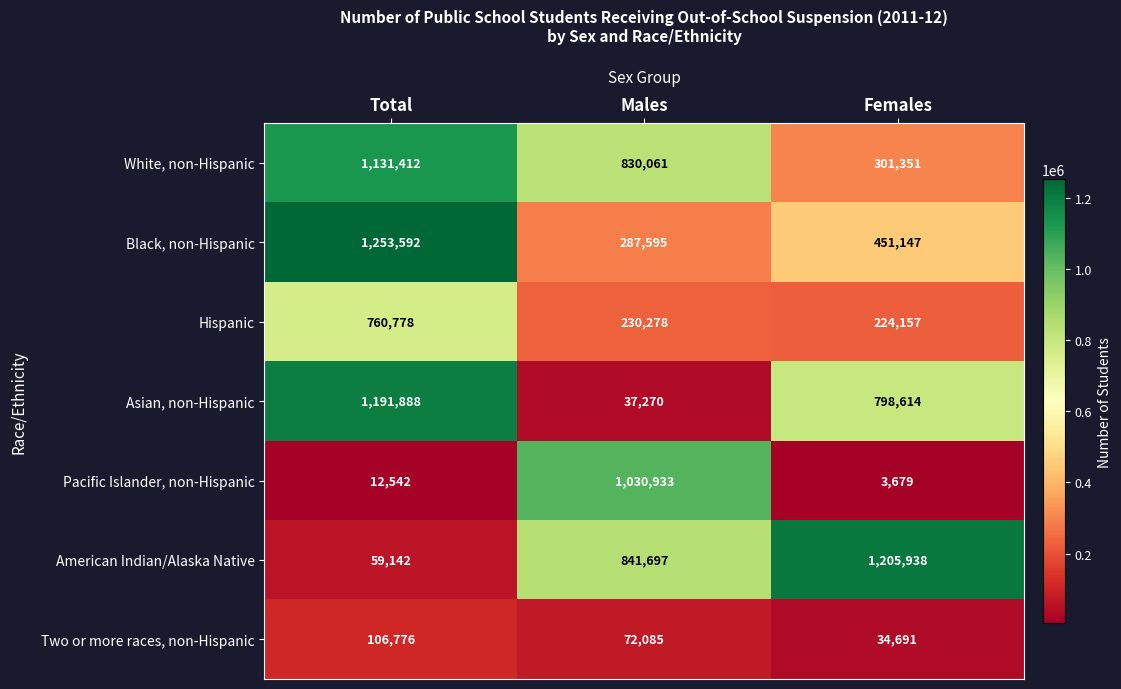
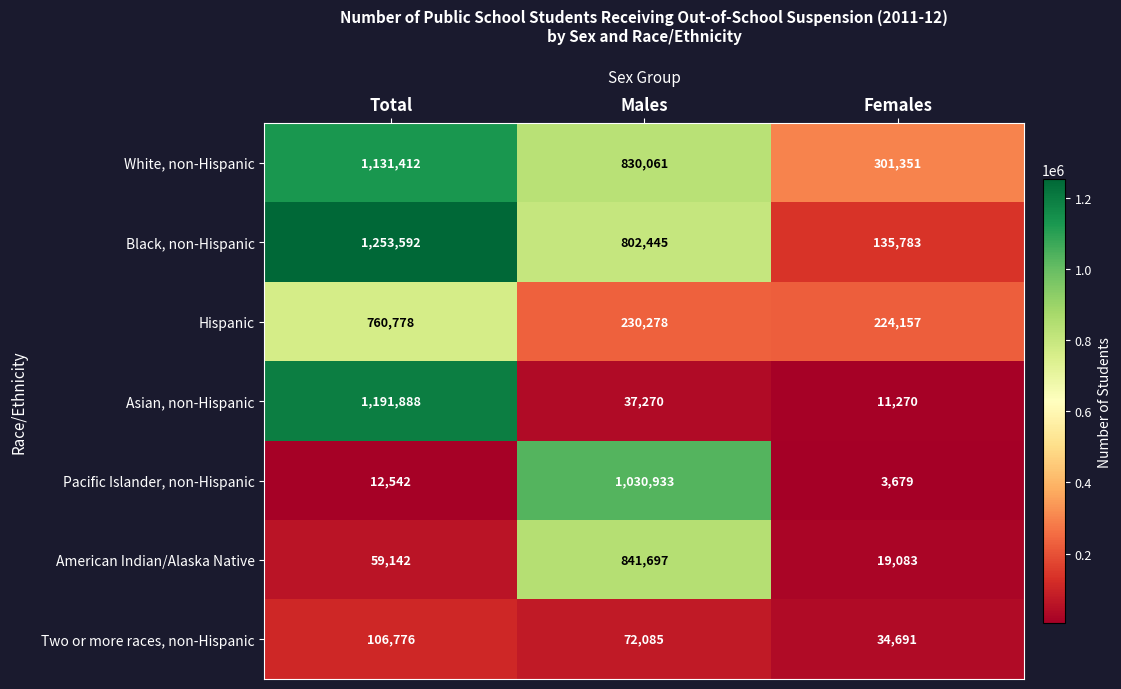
  {
    "White, non-Hispanic": {
      "Total": "1,131,412",
      "Males": "830,061",
      "Females": "301,351"
    },
    "Black, non-Hispanic": {
      "Total": "1,253,592",
-     "Males": "287,595",
-     "Females": "451,147"
+     "Males": "802,445",
+     "Females": "135,783"
    },
    "Hispanic": {
      "Total": "760,778",
      "Males": "230,278",
      "Females": "224,157"
    },
    "Asian, non-Hispanic": {
      "Total": "1,191,888",
      "Males": "37,270",
-     "Females": "798,614"
+     "Females": "11,270"
    },
    "Pacific Islander, non-Hispanic": {
      "Total": "12,542",
      "Males": "1,030,933",
      "Females": "3,679"
    },
    "American Indian/Alaska Native": {
      "Total": "59,142",
      "Males": "841,697",
-     "Females": "1,205,938"
+     "Females": "19,083"
    },
    "Two or more races, non-Hispanic": {
      "Total": "106,776",
      "Males": "72,085",
      "Females": "34,691"
    }
  }
